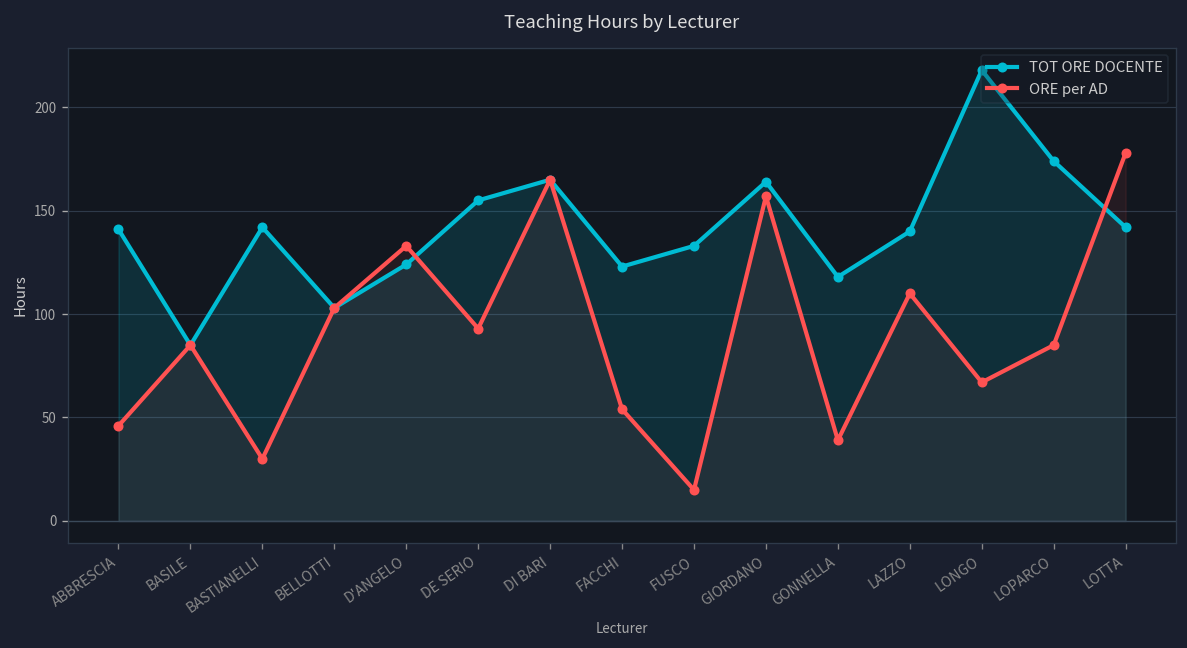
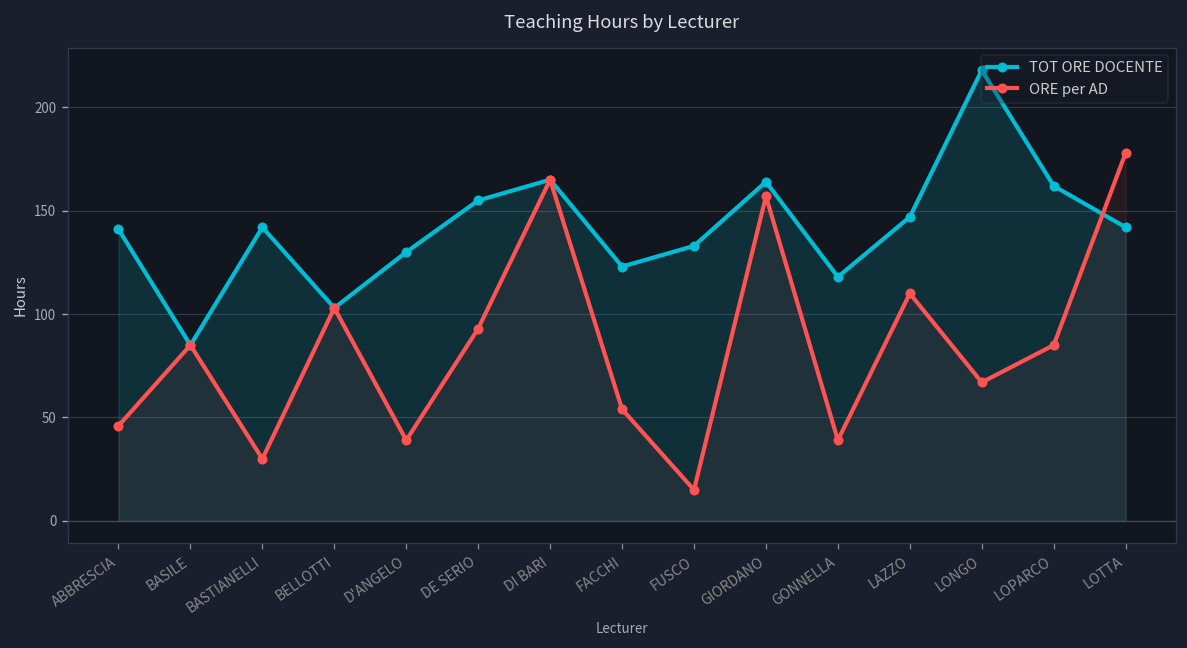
  {
    "TOT ORE DOCENTE": {
      "ABBRESCIA": 141,
      "BASTIANELLI": 142,
-     "D'ANGELO": 124,
+     "D'ANGELO": 130,
      "DE SERIO": 155,
      "FACCHI": 123,
      "FUSCO": 133,
      "GIORDANO": 164,
      "GONNELLA": 118,
-     "LAZZO": 140,
-     "LOPARCO": 174,
+     "LAZZO": 147,
+     "LOPARCO": 162,
      "LOTTA": 142
    },
    "ORE per AD": {
      "ABBRESCIA": 46,
      "BASTIANELLI": 30,
-     "D'ANGELO": 133,
+     "D'ANGELO": 39,
      "DE SERIO": 93,
      "FACCHI": 54,
      "FUSCO": 15,
      "GIORDANO": 157,
      "GONNELLA": 39,
      "LAZZO": 110,
      "LONGO": 67,
      "LOPARCO": 85,
      "LOTTA": 178
    }
  }
